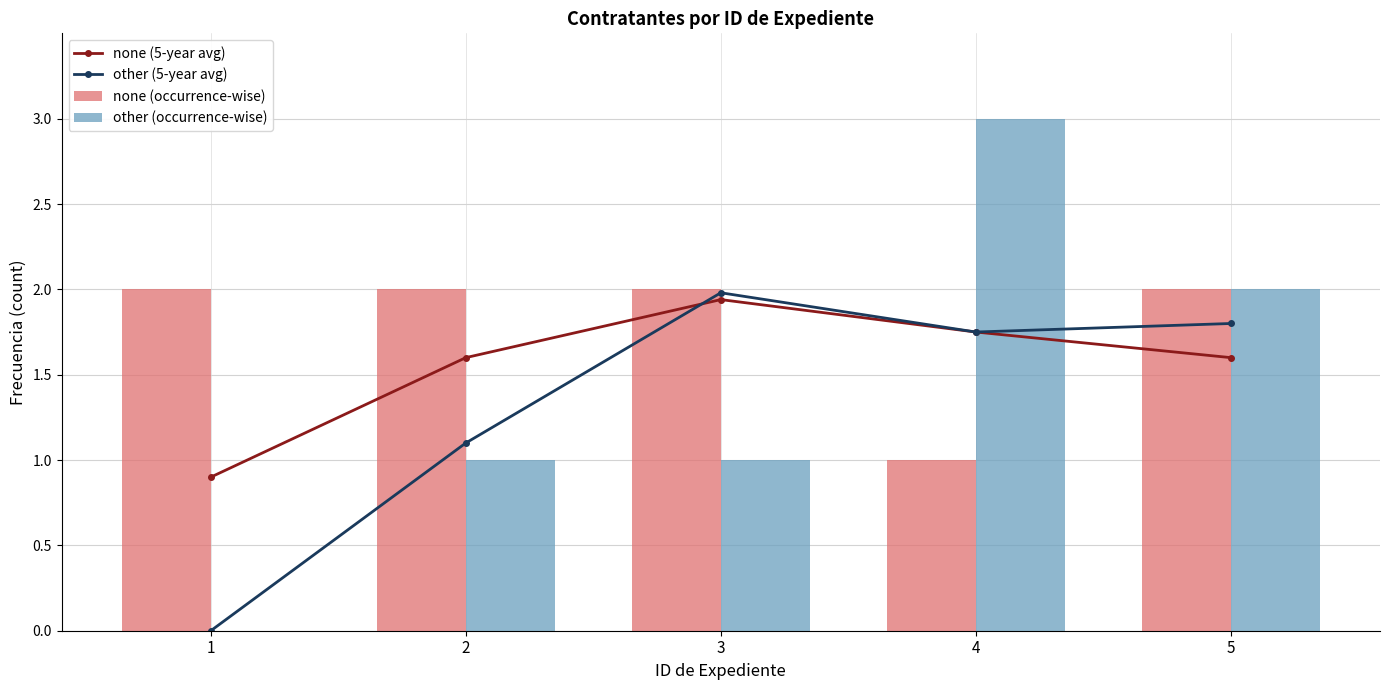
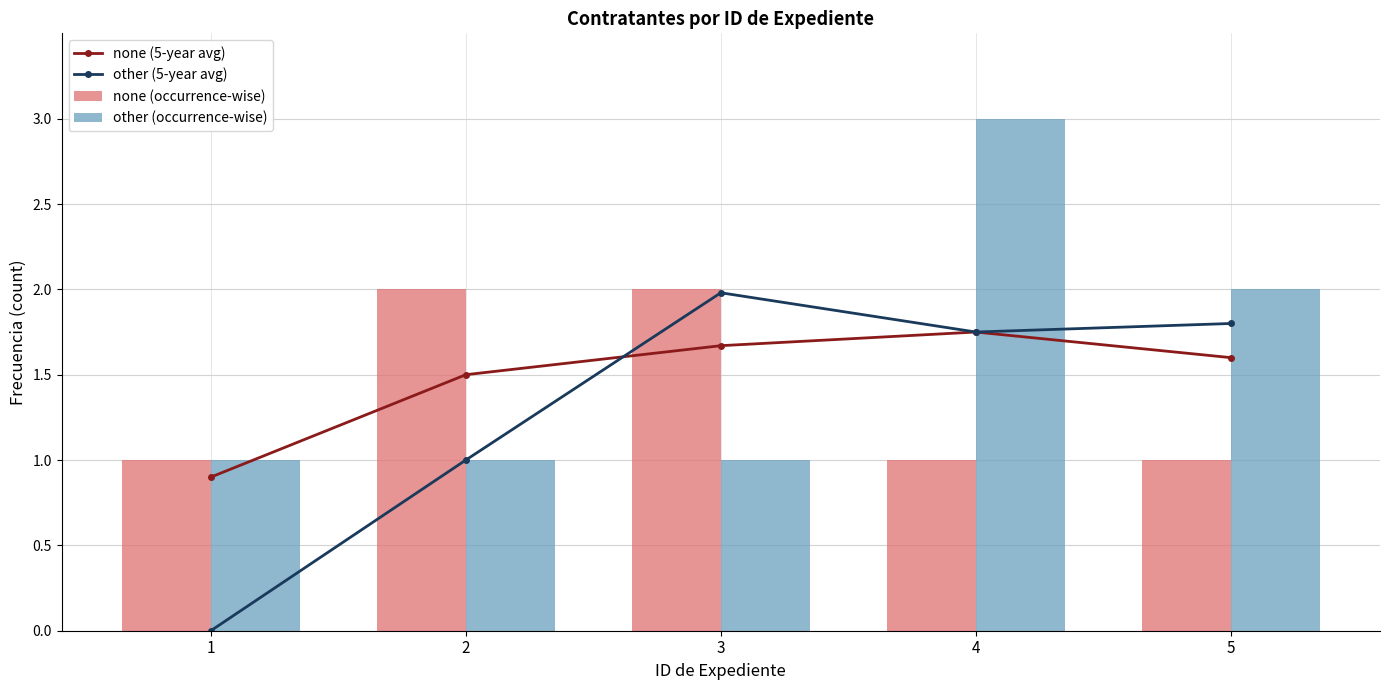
  {
    "none (occurrence-wise)": {
-     "1": 2,
+     "1": 1,
      "2": 2,
      "3": 2,
      "4": 1,
-     "5": 2
+     "5": 1
    },
    "none (5-year avg)": {
      "1": 0.90,
-     "2": 1.6,
-     "3": 1.94,
+     "2": 1.5,
+     "3": 1.67,
      "5": 1.60
    },
    "other (5-year avg)": {
      "1": 0.0,
-     "2": 1.1,
+     "2": 1.0,
      "3": 1.98,
      "5": 1.8
    },
    "other (occurrence-wise)": {
-     "1": 0,
+     "1": 1,
      "2": 1,
      "3": 1,
      "4": 3,
      "5": 2
    }
  }
